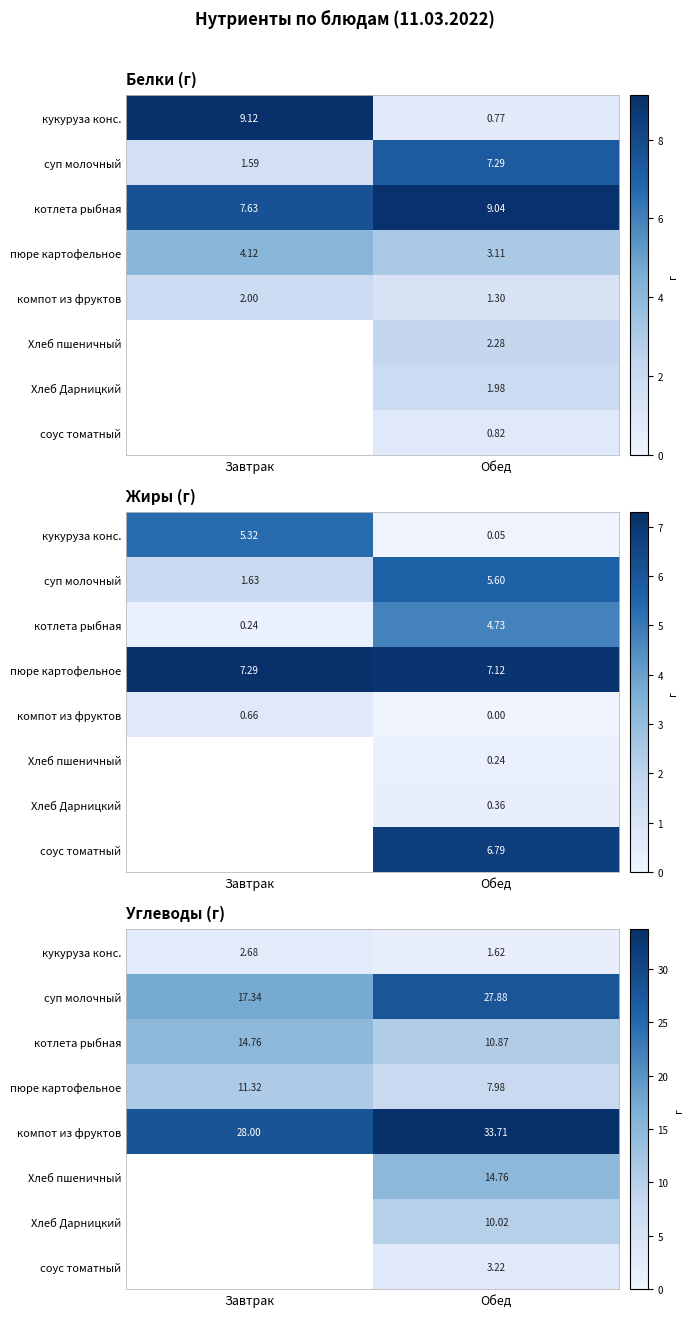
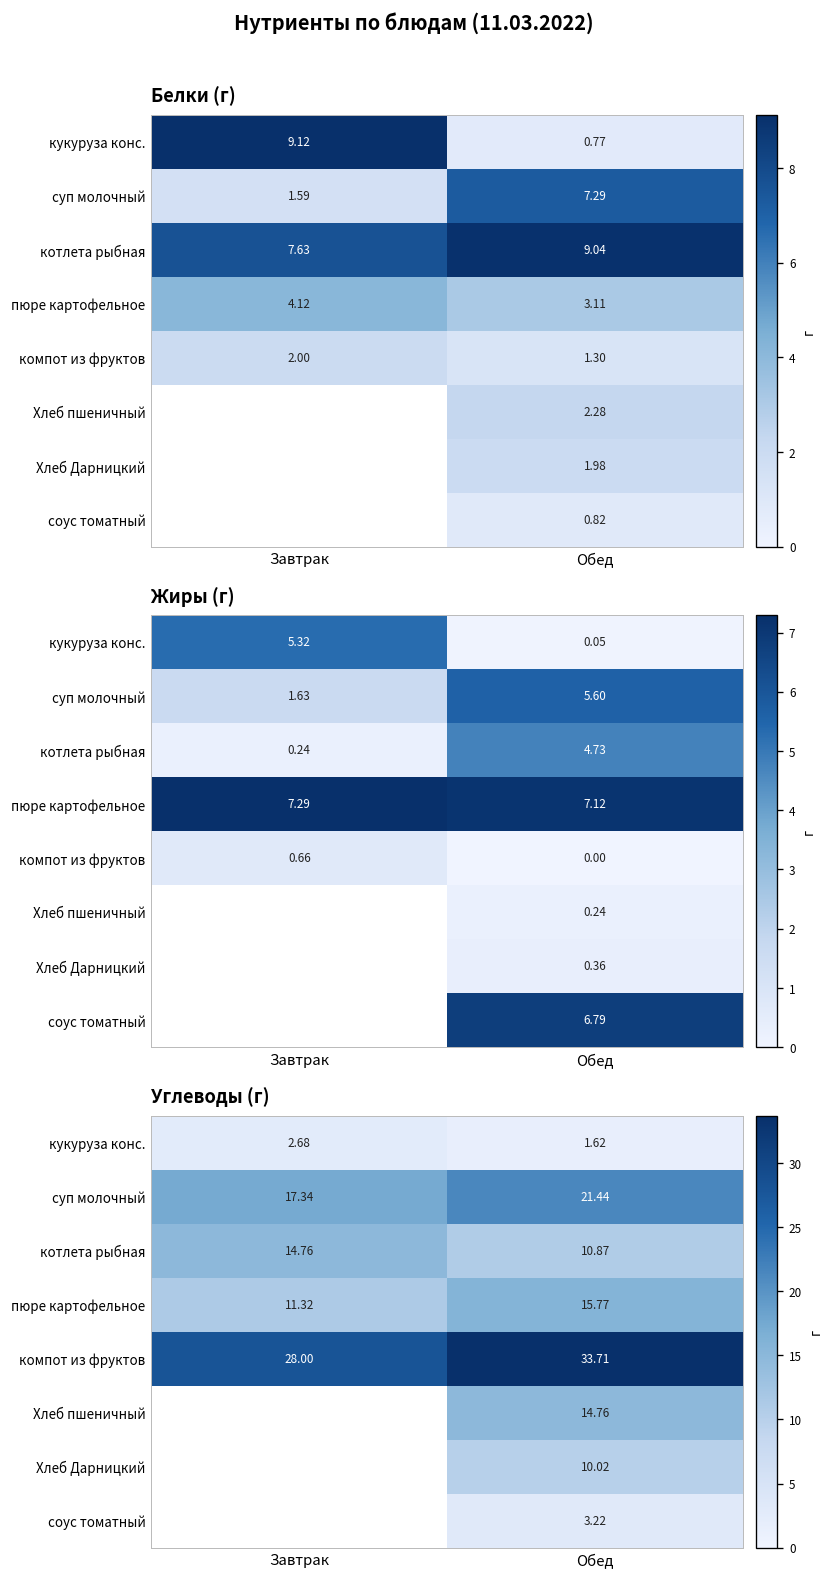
  {
    "Белки (г)": {
      "кукуруза конс.": {
        "Завтрак": 9.12,
        "Обед": 0.77
      },
      "суп молочный": {
        "Завтрак": 1.59,
        "Обед": 7.29
      },
      "котлета рыбная": {
        "Завтрак": 7.63,
        "Обед": 9.04
      },
      "пюре картофельное": {
        "Завтрак": 4.12,
        "Обед": 3.11
      },
      "компот из фруктов": {
        "Завтрак": 2.00,
        "Обед": 1.30
      },
      "Хлеб пшеничный": {
        "Обед": 2.28
      },
      "Хлеб Дарницкий": {
        "Обед": 1.98
      },
      "соус томатный": {
        "Обед": 0.82
      }
    },
    "Жиры (г)": {
      "кукуруза конс.": {
        "Завтрак": 5.32,
        "Обед": 0.05
      },
      "суп молочный": {
        "Завтрак": 1.63,
        "Обед": 5.60
      },
      "котлета рыбная": {
        "Завтрак": 0.24,
        "Обед": 4.73
      },
      "пюре картофельное": {
        "Завтрак": 7.29,
        "Обед": 7.12
      },
      "компот из фруктов": {
        "Завтрак": 0.66,
        "Обед": 0.00
      },
      "Хлеб пшеничный": {
        "Обед": 0.24
      },
      "Хлеб Дарницкий": {
        "Обед": 0.36
      },
      "соус томатный": {
        "Обед": 6.79
      }
    },
    "Углеводы (г)": {
      "кукуруза конс.": {
        "Завтрак": 2.68,
        "Обед": 1.62
      },
      "суп молочный": {
        "Завтрак": 17.34,
-       "Обед": 27.88
+       "Обед": 21.44
      },
      "котлета рыбная": {
        "Завтрак": 14.76,
        "Обед": 10.87
      },
      "пюре картофельное": {
        "Завтрак": 11.32,
-       "Обед": 7.98
+       "Обед": 15.77
      },
      "компот из фруктов": {
        "Завтрак": 28.00,
        "Обед": 33.71
      },
      "Хлеб пшеничный": {
        "Обед": 14.76
      },
      "Хлеб Дарницкий": {
        "Обед": 10.02
      },
      "соус томатный": {
        "Обед": 3.22
      }
    }
  }
